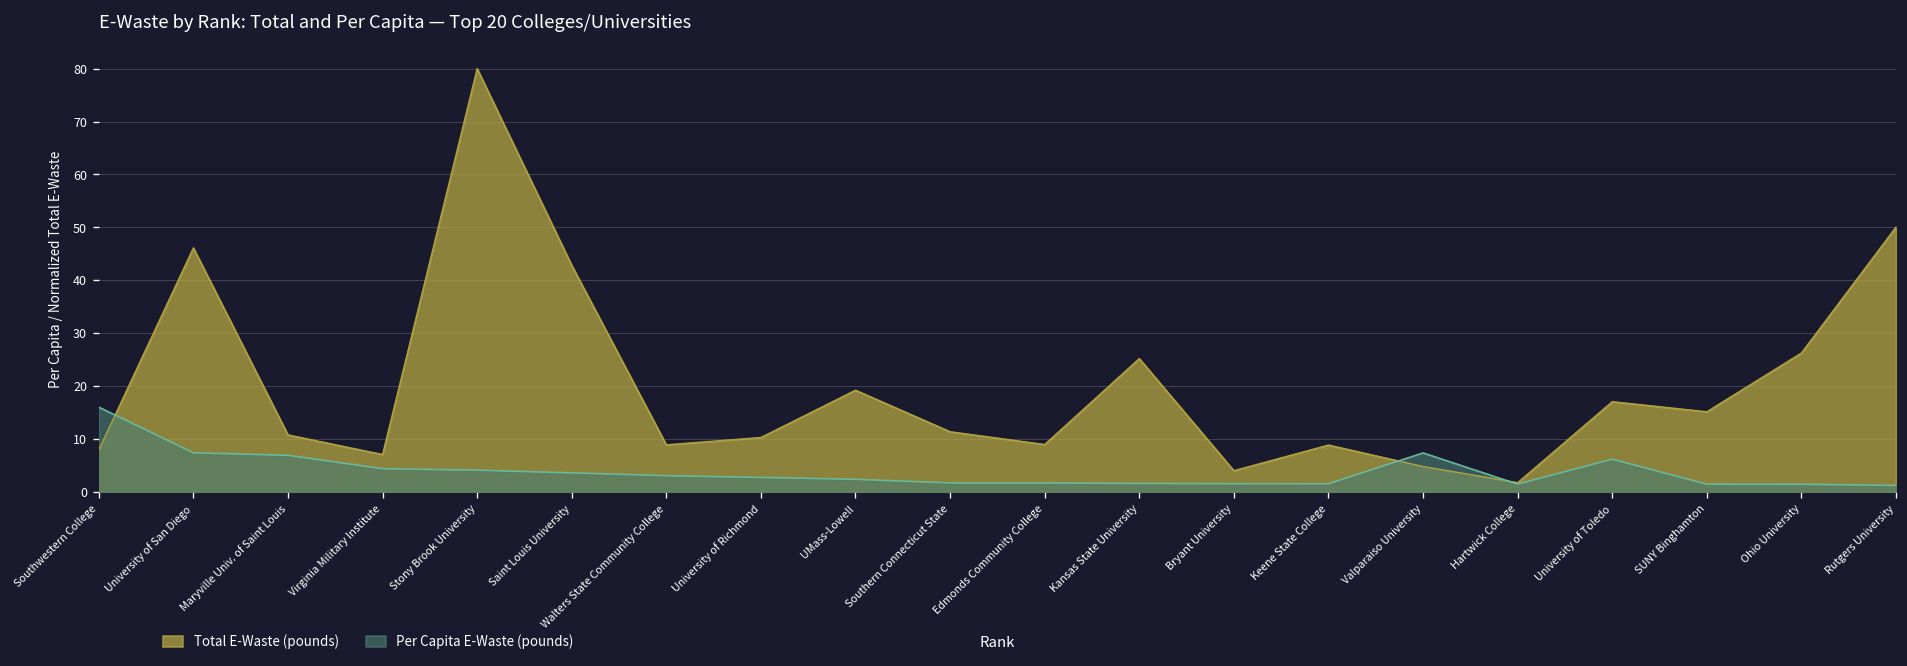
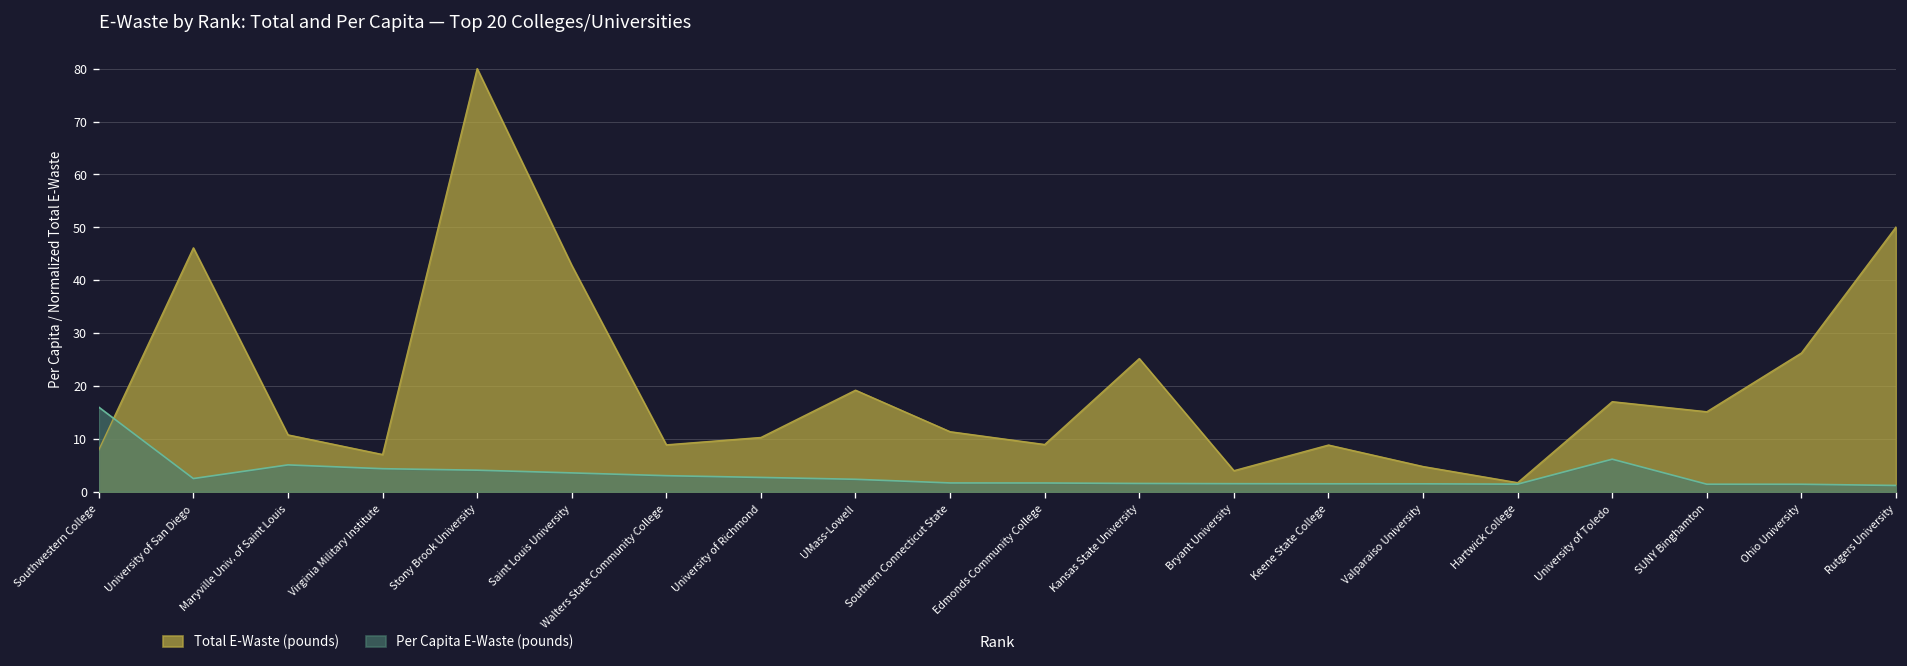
  {
    "Total E-Waste (pounds)": {
      "Southwestern College": 8,
      "University of San Diego": 46,
      "Maryville Univ. of Saint Louis": 11,
      "Virginia Military Institute": 7,
      "Stony Brook University": 80,
      "Saint Louis University": 43,
      "Walters State Community College": 9,
      "University of Richmond": 10,
      "UMass-Lowell": 19,
      "Southern Connecticut State": 11,
      "Edmonds Community College": 9,
      "Kansas State University": 25,
      "Bryant University": 4,
      "Keene State College": 9,
      "Valparaiso University": 5,
      "University of Toledo": 17,
      "SUNY Binghamton": 15,
      "Ohio University": 26,
      "Rutgers University": 50
    },
    "Per Capita E-Waste (pounds)": {
      "Southwestern College": 16,
-     "University of San Diego": 7,
-     "Maryville Univ. of Saint Louis": 7,
+     "University of San Diego": 3,
+     "Maryville Univ. of Saint Louis": 5,
      "Virginia Military Institute": 4,
      "Stony Brook University": 4,
      "Saint Louis University": 4,
      "Walters State Community College": 3,
      "University of Richmond": 3,
      "UMass-Lowell": 2,
      "Southern Connecticut State": 2,
      "Edmonds Community College": 2,
      "Kansas State University": 2,
      "Bryant University": 2,
      "Keene State College": 2,
-     "Valparaiso University": 7,
+     "Valparaiso University": 2,
      "University of Toledo": 6,
      "SUNY Binghamton": 1,
      "Ohio University": 1,
      "Rutgers University": 1
    }
  }
